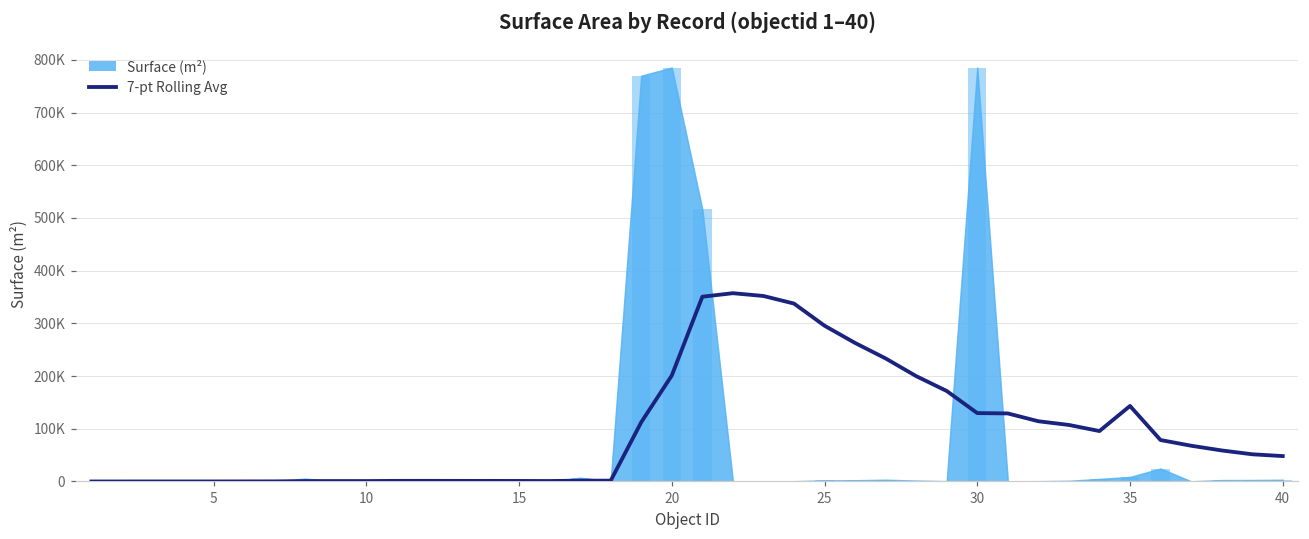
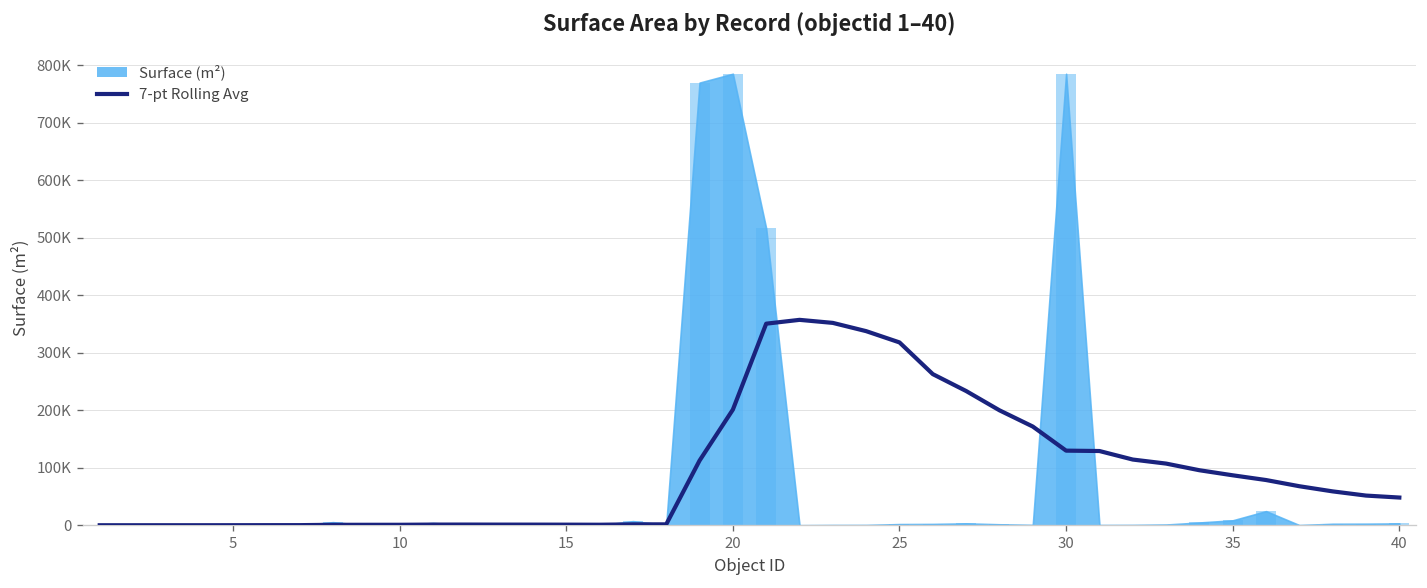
  {
    "7-pt Rolling Avg": {
      "20": 200000,
-     "25": 300000,
+     "25": 320000,
      "30": 130000,
-     "35": 140000,
+     "35": 90000,
      "40": 50000
    }
  }
